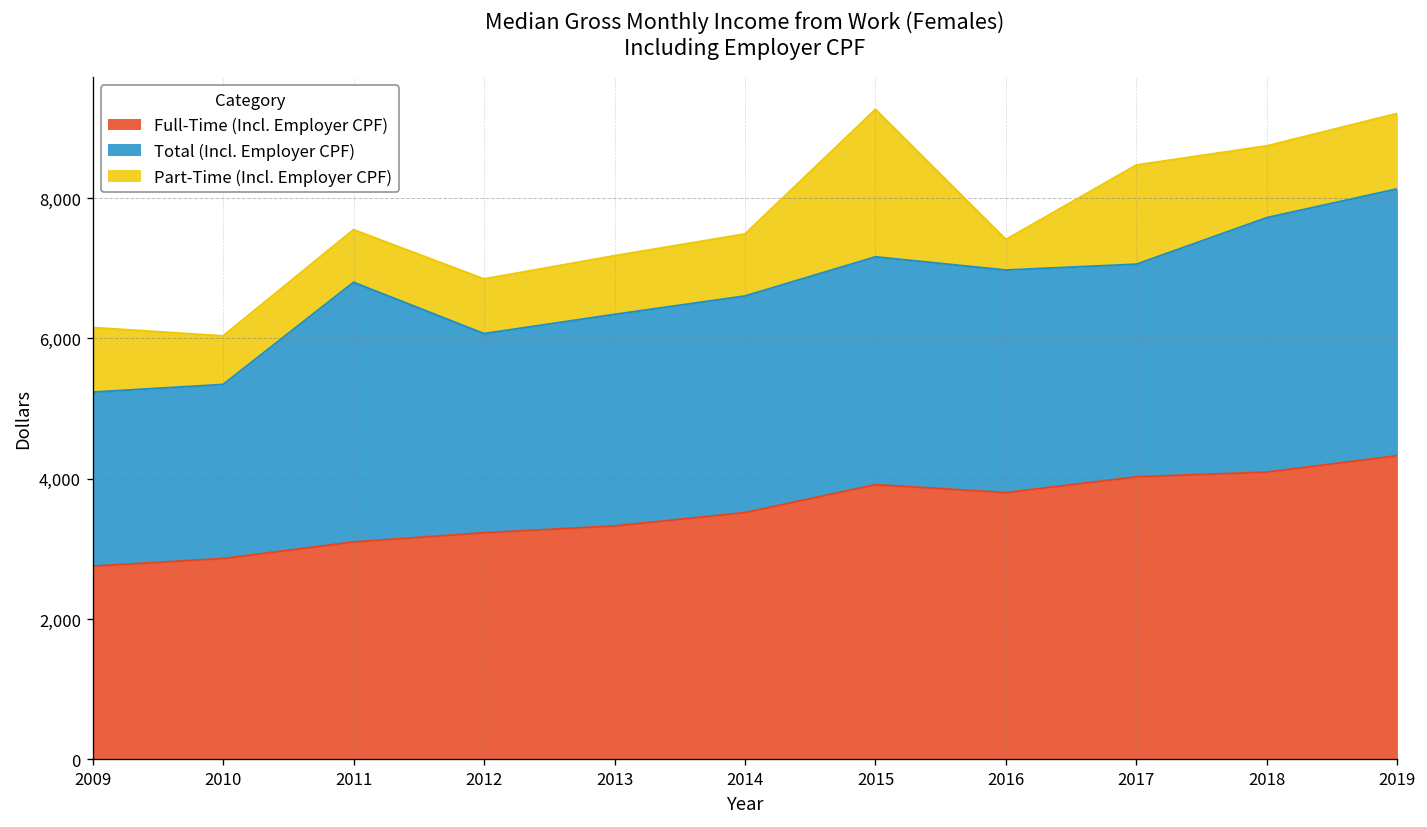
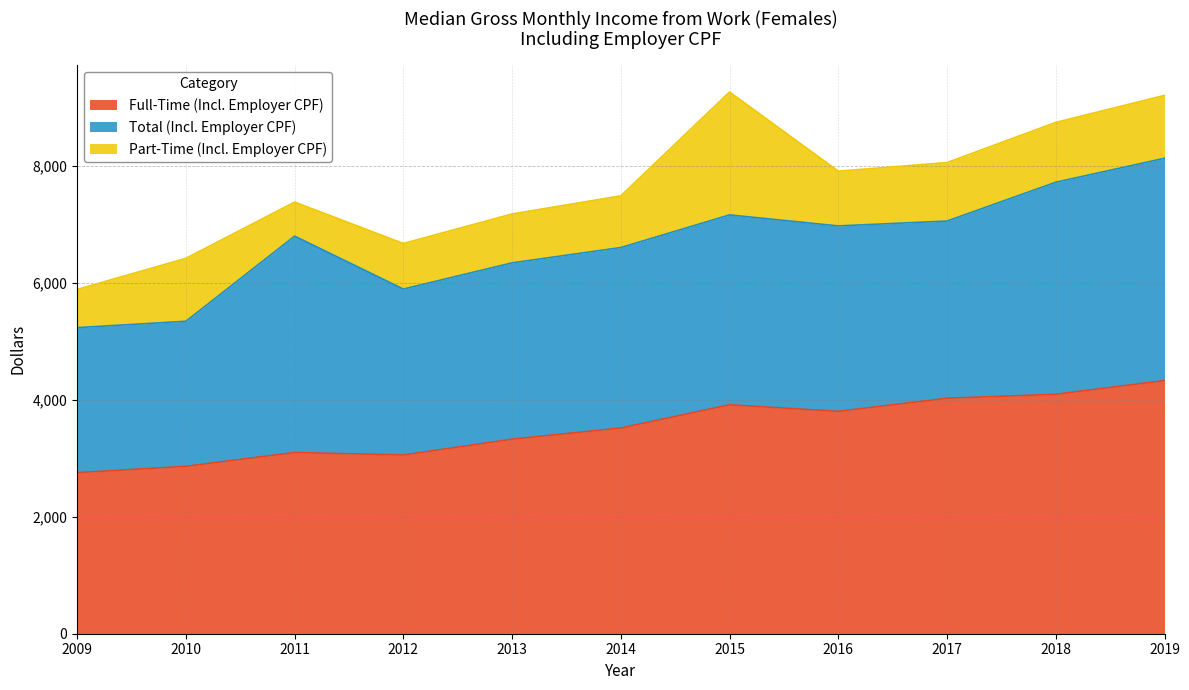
  {
    "Full-Time (Incl. Employer CPF)": {
      "2009": "2,800",
      "2010": "2,900",
      "2011": "3,100",
-     "2012": "3,200",
+     "2012": "3,100",
      "2013": "3,300",
      "2014": "3,500",
      "2015": "3,900",
      "2016": "3,800",
      "2017": "4,000",
      "2018": "4,100",
      "2019": "4,300"
    },
    "Total (Incl. Employer CPF)": {
      "2009": "2,500",
      "2010": "2,500",
      "2011": "3,700",
      "2012": "2,800",
      "2013": "3,000",
      "2014": "3,100",
      "2015": "3,200",
      "2016": "3,200",
      "2017": "3,000",
      "2018": "3,600",
      "2019": "3,800"
    },
    "Part-Time (Incl. Employer CPF)": {
-     "2009": "900",
-     "2010": "700",
-     "2011": "800",
+     "2009": "700",
+     "2010": "1,100",
+     "2011": "600",
      "2012": "800",
      "2013": "800",
      "2014": "900",
      "2015": "2,100",
-     "2016": "400",
-     "2017": "1,400",
+     "2016": "900",
+     "2017": "1,000",
      "2018": "1,000",
      "2019": "1,100"
    }
  }
